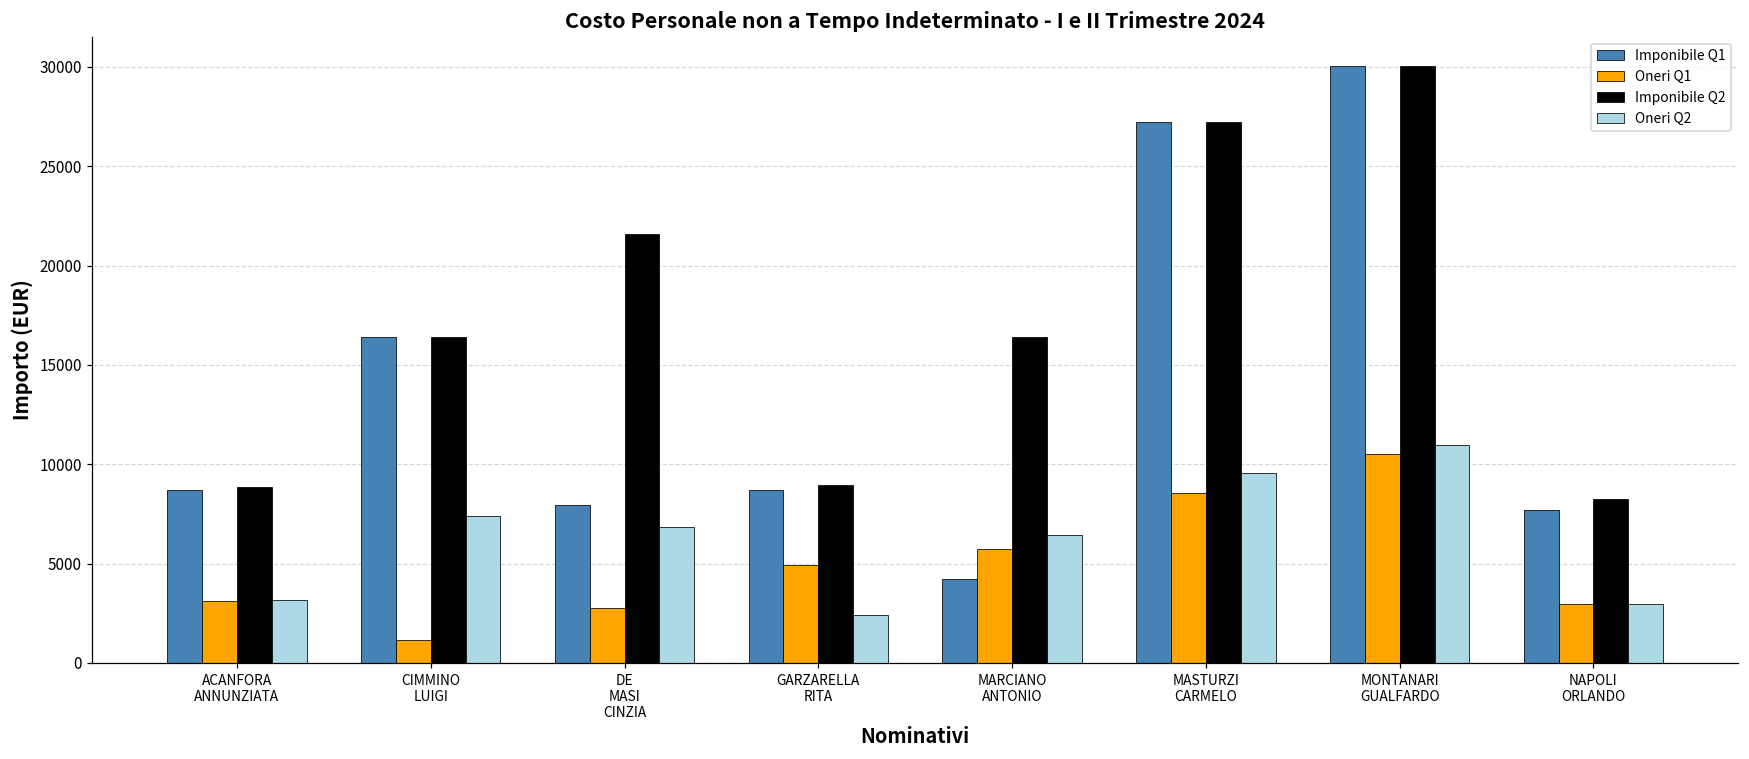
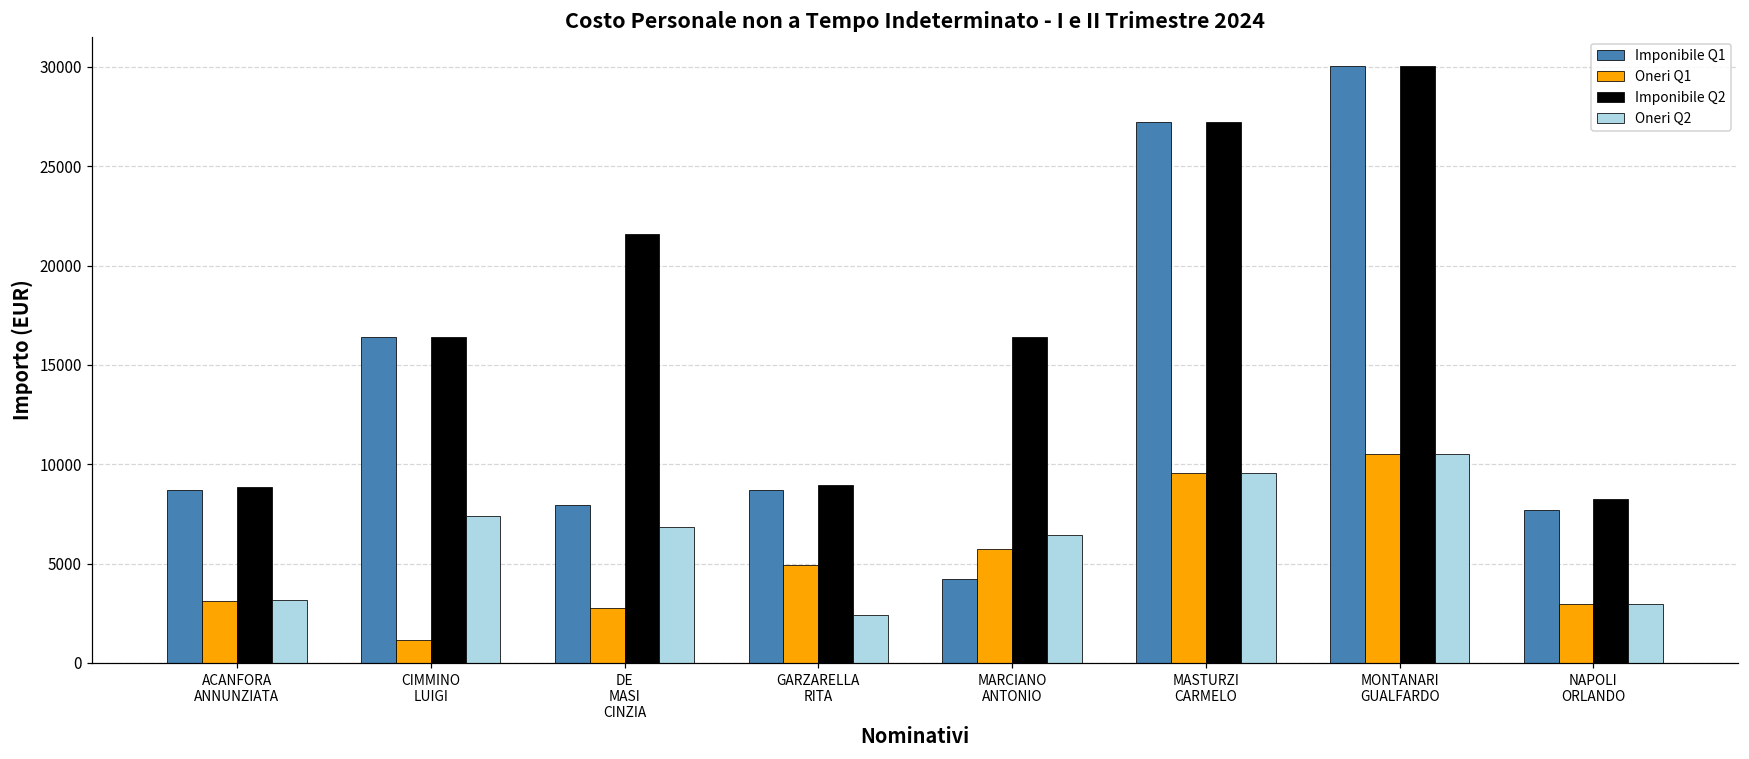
  {
    "Imponibile Q1": {
      "ACANFORA ANNUNZIATA": 8700,
      "CIMMINO LUIGI": 16400,
      "DE MASI CINZIA": 8000,
      "GARZARELLA RITA": 8700,
      "MARCIANO ANTONIO": 4300,
      "MASTURZI CARMELO": 27200,
      "MONTANARI GUALFARDO": 30000,
      "NAPOLI ORLANDO": 7700
    },
    "Oneri Q1": {
      "ACANFORA ANNUNZIATA": 3100,
      "CIMMINO LUIGI": 1200,
      "DE MASI CINZIA": 2700,
      "GARZARELLA RITA": 4900,
      "MARCIANO ANTONIO": 5700,
-     "MASTURZI CARMELO": 8600,
+     "MASTURZI CARMELO": 9600,
      "MONTANARI GUALFARDO": 10500,
      "NAPOLI ORLANDO": 3000
    },
    "Imponibile Q2": {
      "ACANFORA ANNUNZIATA": 8800,
      "CIMMINO LUIGI": 16400,
      "DE MASI CINZIA": 21600,
      "GARZARELLA RITA": 8900,
      "MARCIANO ANTONIO": 16400,
      "MASTURZI CARMELO": 27200,
      "MONTANARI GUALFARDO": 30000,
      "NAPOLI ORLANDO": 8200
    },
    "Oneri Q2": {
      "ACANFORA ANNUNZIATA": 3200,
      "CIMMINO LUIGI": 7400,
      "DE MASI CINZIA": 6800,
      "GARZARELLA RITA": 2400,
      "MARCIANO ANTONIO": 6400,
      "MASTURZI CARMELO": 9600,
-     "MONTANARI GUALFARDO": 11000,
+     "MONTANARI GUALFARDO": 10500,
      "NAPOLI ORLANDO": 3000
    }
  }
